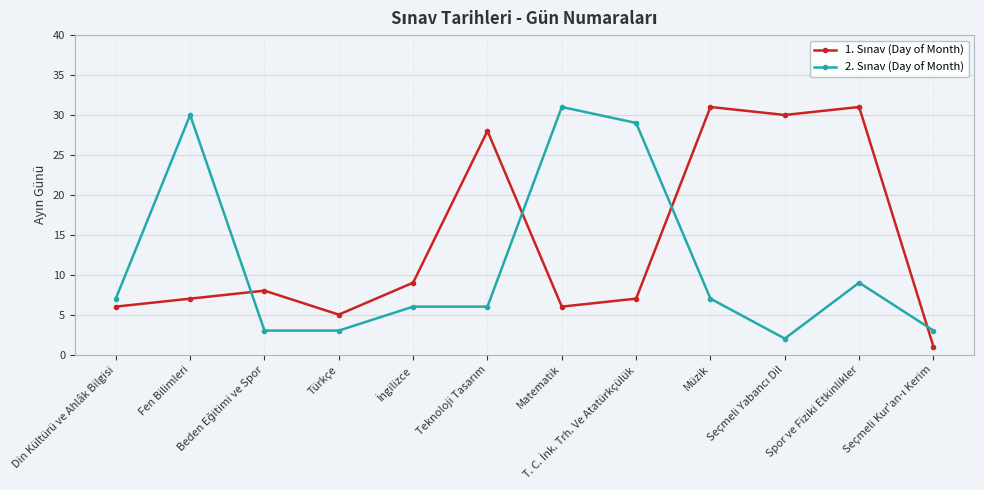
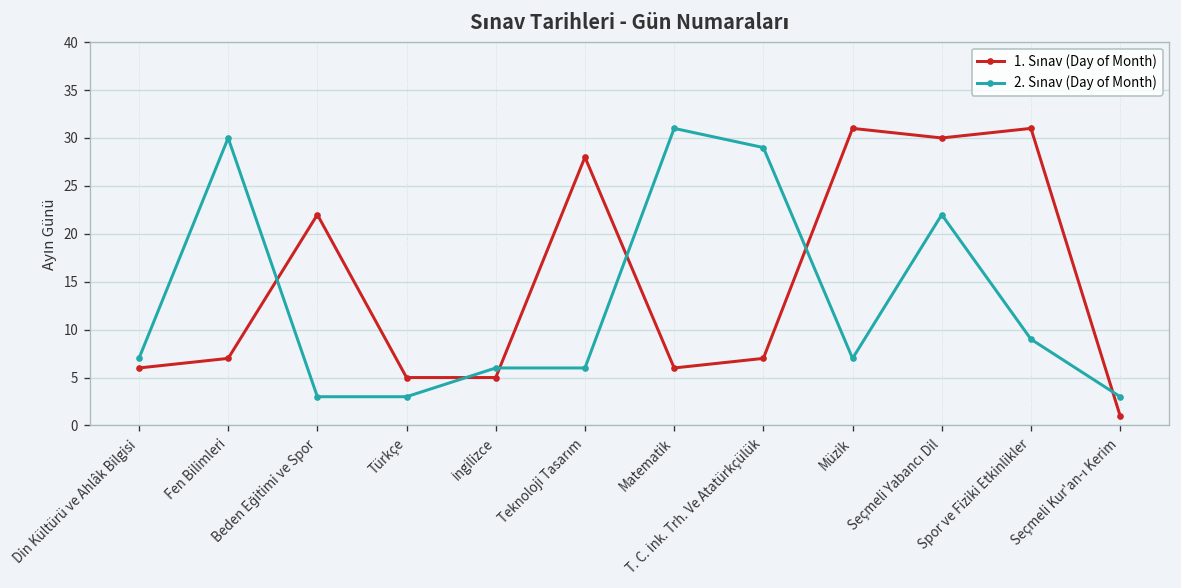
  {
    "1. Sınav (Day of Month)": {
      "Din Kültürü ve Ahlâk Bilgisi": 6,
      "Fen Bilimleri": 7,
-     "Beden Eğitimi ve Spor": 8,
+     "Beden Eğitimi ve Spor": 22,
      "Türkçe": 5,
-     "İngilizce": 9,
+     "İngilizce": 5,
      "Teknoloji Tasarım": 28,
      "Matematik": 6,
      "T. C. İnk. Trh. Ve Atatürkçülük": 7,
      "Müzik": 31,
      "Seçmeli Yabancı Dil": 30,
      "Spor ve Fiziki Etkinlikler": 31,
      "Seçmeli Kur'an-ı Kerim": 1
    },
    "2. Sınav (Day of Month)": {
      "Din Kültürü ve Ahlâk Bilgisi": 7,
      "Fen Bilimleri": 30,
      "Beden Eğitimi ve Spor": 3,
      "Türkçe": 3,
      "İngilizce": 6,
      "Teknoloji Tasarım": 6,
      "Matematik": 31,
      "T. C. İnk. Trh. Ve Atatürkçülük": 29,
      "Müzik": 7,
-     "Seçmeli Yabancı Dil": 2,
+     "Seçmeli Yabancı Dil": 22,
      "Spor ve Fiziki Etkinlikler": 9,
      "Seçmeli Kur'an-ı Kerim": 3
    }
  }
